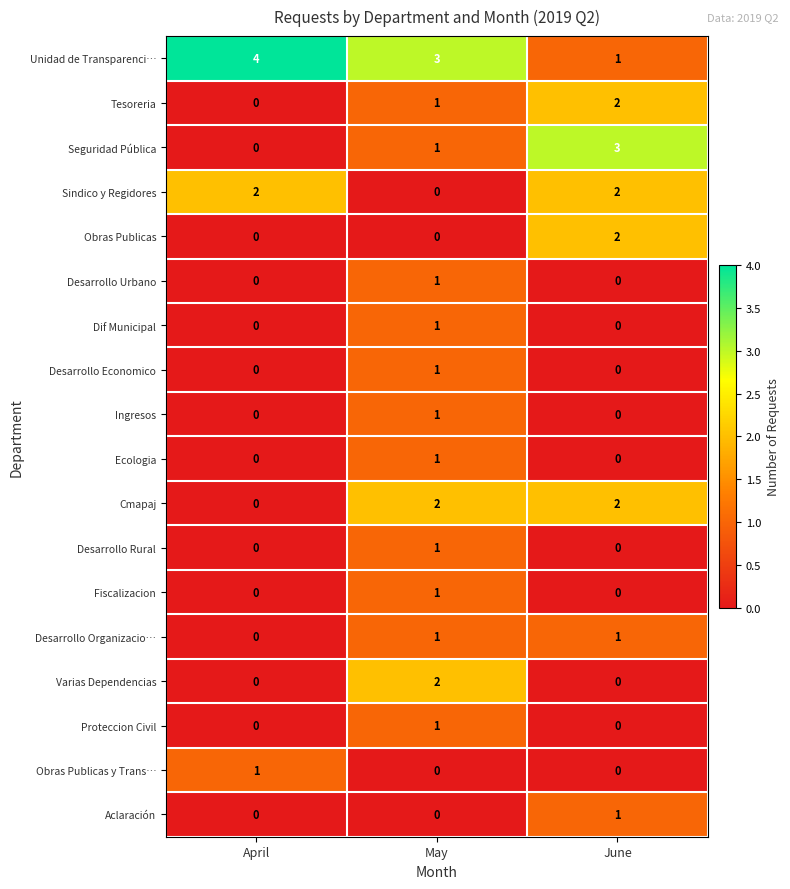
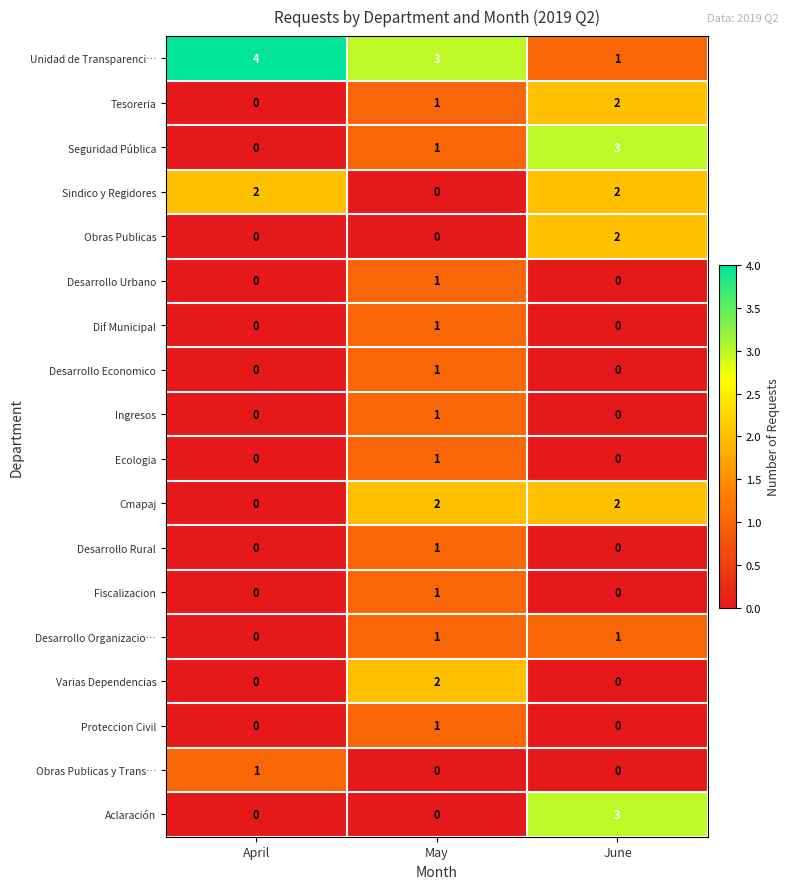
  {
    "Unidad de Transparenci…": {
      "April": 4,
      "May": 3,
      "June": 1
    },
    "Tesoreria": {
      "April": 0,
      "May": 1,
      "June": 2
    },
    "Seguridad Pública": {
      "April": 0,
      "May": 1,
      "June": 3
    },
    "Sindico y Regidores": {
      "April": 2,
      "May": 0,
      "June": 2
    },
    "Obras Publicas": {
      "April": 0,
      "May": 0,
      "June": 2
    },
    "Desarrollo Urbano": {
      "April": 0,
      "May": 1,
      "June": 0
    },
    "Dif Municipal": {
      "April": 0,
      "May": 1,
      "June": 0
    },
    "Desarrollo Economico": {
      "April": 0,
      "May": 1,
      "June": 0
    },
    "Ingresos": {
      "April": 0,
      "May": 1,
      "June": 0
    },
    "Ecologia": {
      "April": 0,
      "May": 1,
      "June": 0
    },
    "Cmapaj": {
      "April": 0,
      "May": 2,
      "June": 2
    },
    "Desarrollo Rural": {
      "April": 0,
      "May": 1,
      "June": 0
    },
    "Fiscalizacion": {
      "April": 0,
      "May": 1,
      "June": 0
    },
    "Desarrollo Organizacio…": {
      "April": 0,
      "May": 1,
      "June": 1
    },
    "Varias Dependencias": {
      "April": 0,
      "May": 2,
      "June": 0
    },
    "Proteccion Civil": {
      "April": 0,
      "May": 1,
      "June": 0
    },
    "Obras Publicas y Trans…": {
      "April": 1,
      "May": 0,
      "June": 0
    },
    "Aclaración": {
      "April": 0,
      "May": 0,
-     "June": 1
+     "June": 3
    }
  }
